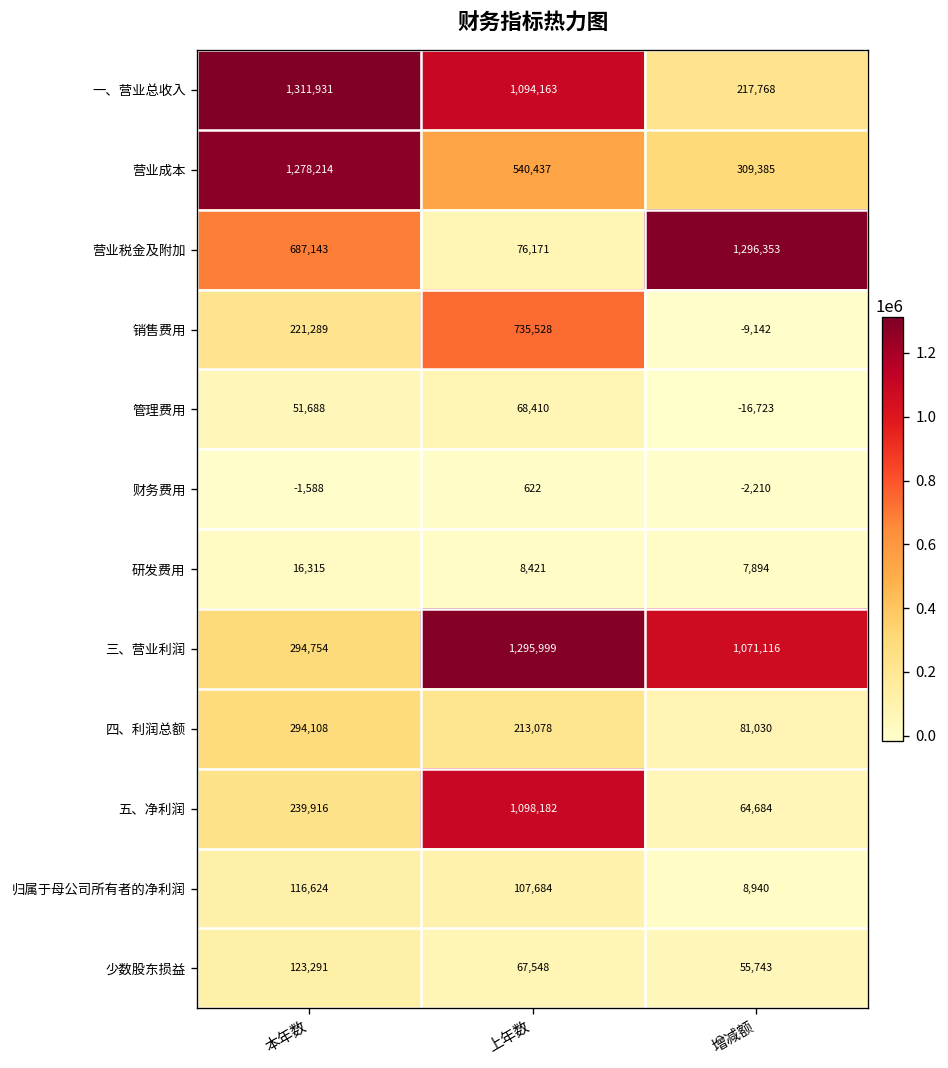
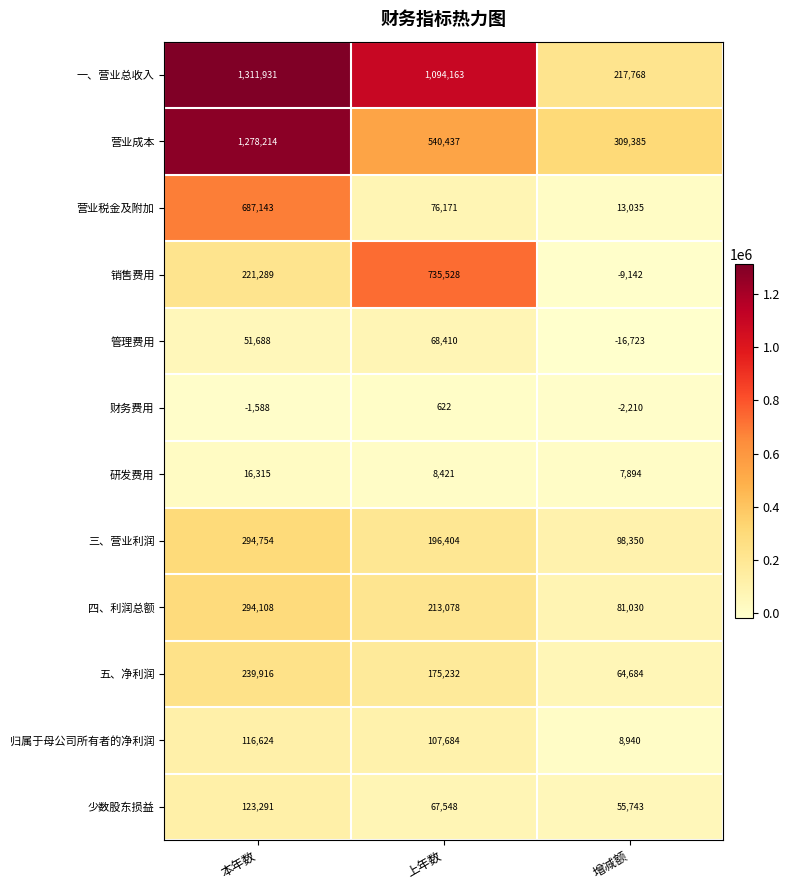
  {
    "一、营业总收入": {
      "本年数": "1,311,931",
      "上年数": "1,094,163",
      "增减额": "217,768"
    },
    "营业成本": {
      "本年数": "1,278,214",
      "上年数": "540,437",
      "增减额": "309,385"
    },
    "营业税金及附加": {
      "本年数": "687,143",
      "上年数": "76,171",
-     "增减额": "1,296,353"
+     "增减额": "13,035"
    },
    "销售费用": {
      "本年数": "221,289",
      "上年数": "735,528",
      "增减额": "-9,142"
    },
    "管理费用": {
      "本年数": "51,688",
      "上年数": "68,410",
      "增减额": "-16,723"
    },
    "财务费用": {
      "本年数": "-1,588",
      "上年数": "622",
      "增减额": "-2,210"
    },
    "研发费用": {
      "本年数": "16,315",
      "上年数": "8,421",
      "增减额": "7,894"
    },
    "三、营业利润": {
      "本年数": "294,754",
-     "上年数": "1,295,999",
-     "增减额": "1,071,116"
+     "上年数": "196,404",
+     "增减额": "98,350"
    },
    "四、利润总额": {
      "本年数": "294,108",
      "上年数": "213,078",
      "增减额": "81,030"
    },
    "五、净利润": {
      "本年数": "239,916",
-     "上年数": "1,098,182",
+     "上年数": "175,232",
      "增减额": "64,684"
    },
    "归属于母公司所有者的净利润": {
      "本年数": "116,624",
      "上年数": "107,684",
      "增减额": "8,940"
    },
    "少数股东损益": {
      "本年数": "123,291",
      "上年数": "67,548",
      "增减额": "55,743"
    }
  }
